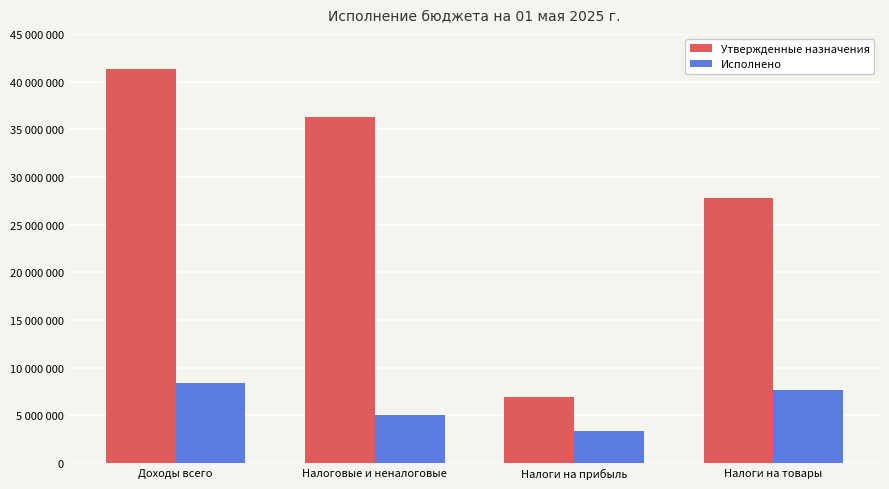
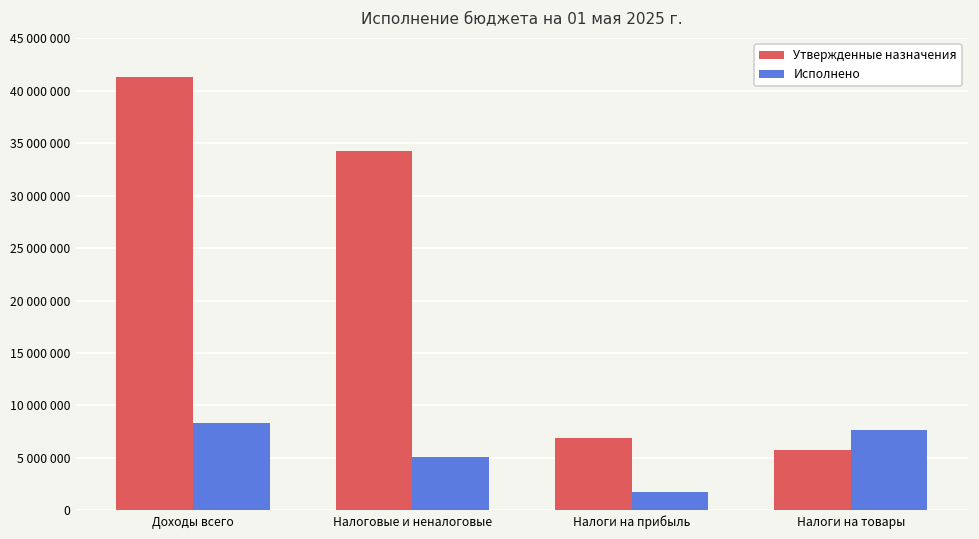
  {
    "Утвержденные назначения": {
      "Доходы всего": 41000000,
-     "Налоговые и неналоговые": 36000000,
+     "Налоговые и неналоговые": 34000000,
      "Налоги на прибыль": 7000000,
-     "Налоги на товары": 28000000
+     "Налоги на товары": 6000000
    },
    "Исполнено": {
      "Доходы всего": 8000000,
      "Налоговые и неналоговые": 5000000,
-     "Налоги на прибыль": 3000000,
+     "Налоги на прибыль": 2000000,
      "Налоги на товары": 8000000
    }
  }
